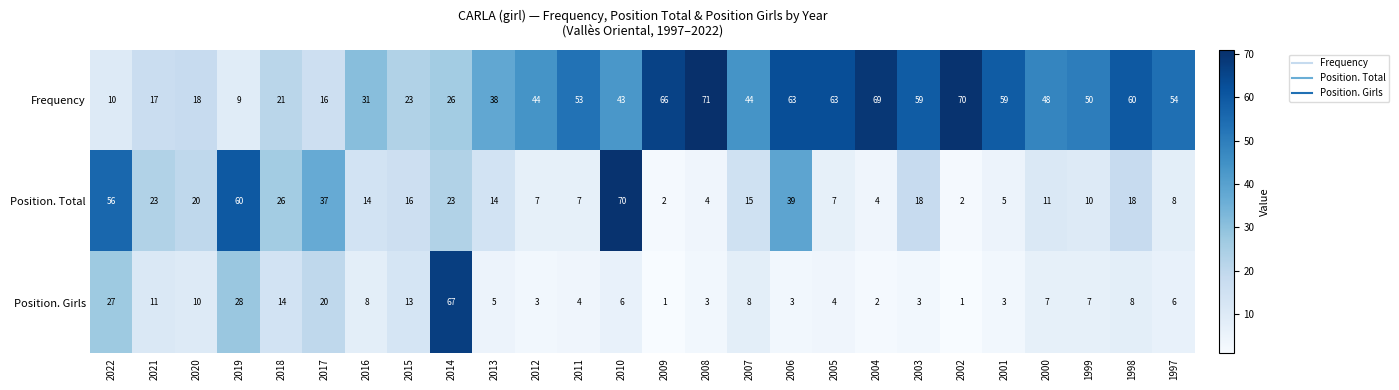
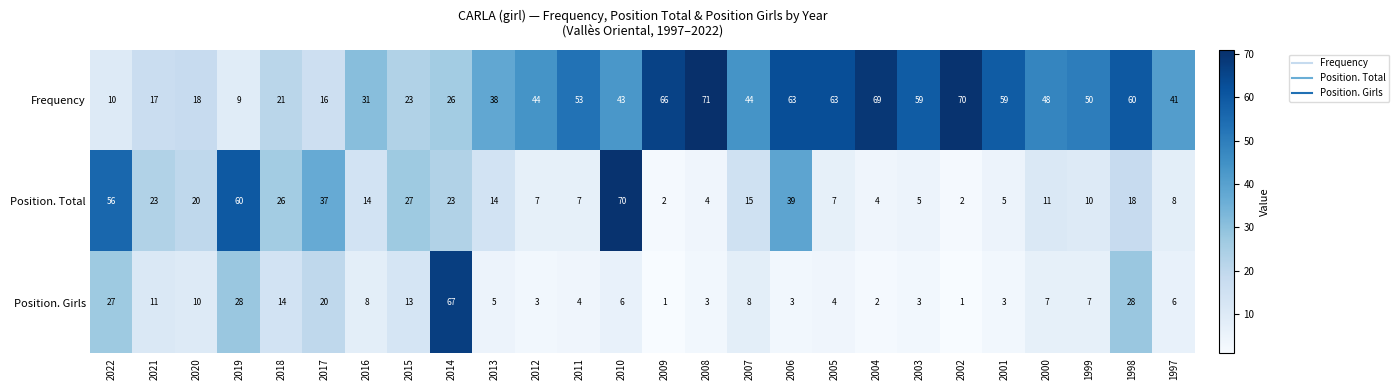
  {
    "Frequency": {
      "2022": 10,
      "2021": 17,
      "2020": 18,
      "2019": 9,
      "2018": 21,
      "2017": 16,
      "2016": 31,
      "2015": 23,
      "2014": 26,
      "2013": 38,
      "2012": 44,
      "2011": 53,
      "2010": 43,
      "2009": 66,
      "2008": 71,
      "2007": 44,
      "2006": 63,
      "2005": 63,
      "2004": 69,
      "2003": 59,
      "2002": 70,
      "2001": 59,
      "2000": 48,
      "1999": 50,
      "1998": 60,
-     "1997": 54
+     "1997": 41
    },
    "Position. Total": {
      "2022": 56,
      "2021": 23,
      "2020": 20,
      "2019": 60,
      "2018": 26,
      "2017": 37,
      "2016": 14,
-     "2015": 16,
+     "2015": 27,
      "2014": 23,
      "2013": 14,
      "2012": 7,
      "2011": 7,
      "2010": 70,
      "2009": 2,
      "2008": 4,
      "2007": 15,
      "2006": 39,
      "2005": 7,
      "2004": 4,
-     "2003": 18,
+     "2003": 5,
      "2002": 2,
      "2001": 5,
      "2000": 11,
      "1999": 10,
      "1998": 18,
      "1997": 8
    },
    "Position. Girls": {
      "2022": 27,
      "2021": 11,
      "2020": 10,
      "2019": 28,
      "2018": 14,
      "2017": 20,
      "2016": 8,
      "2015": 13,
      "2014": 67,
      "2013": 5,
      "2012": 3,
      "2011": 4,
      "2010": 6,
      "2009": 1,
      "2008": 3,
      "2007": 8,
      "2006": 3,
      "2005": 4,
      "2004": 2,
      "2003": 3,
      "2002": 1,
      "2001": 3,
      "2000": 7,
      "1999": 7,
-     "1998": 8,
+     "1998": 28,
      "1997": 6
    }
  }
